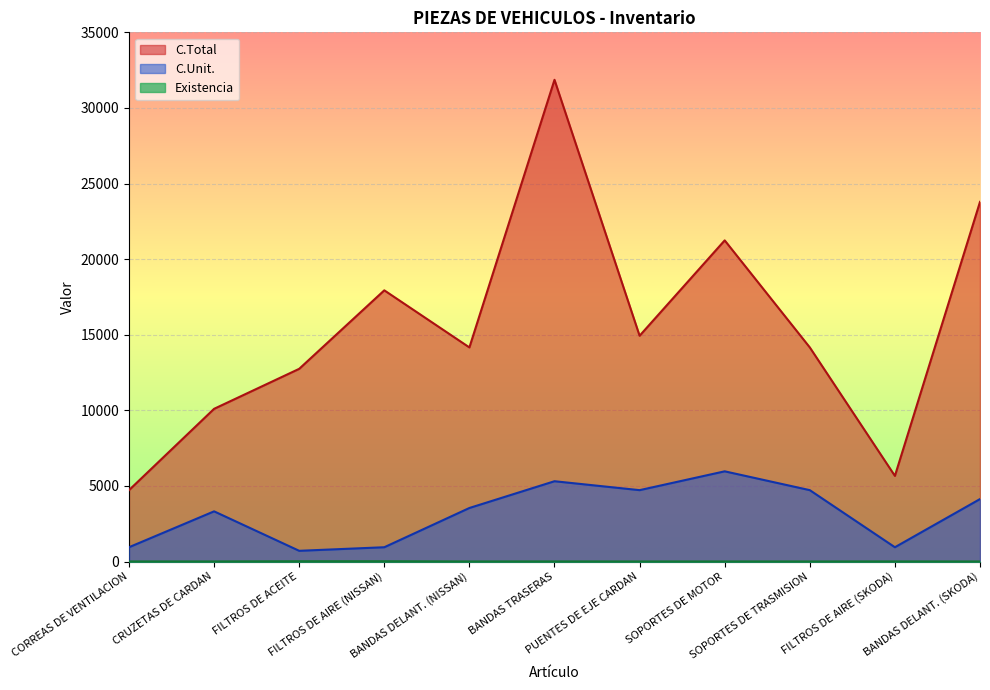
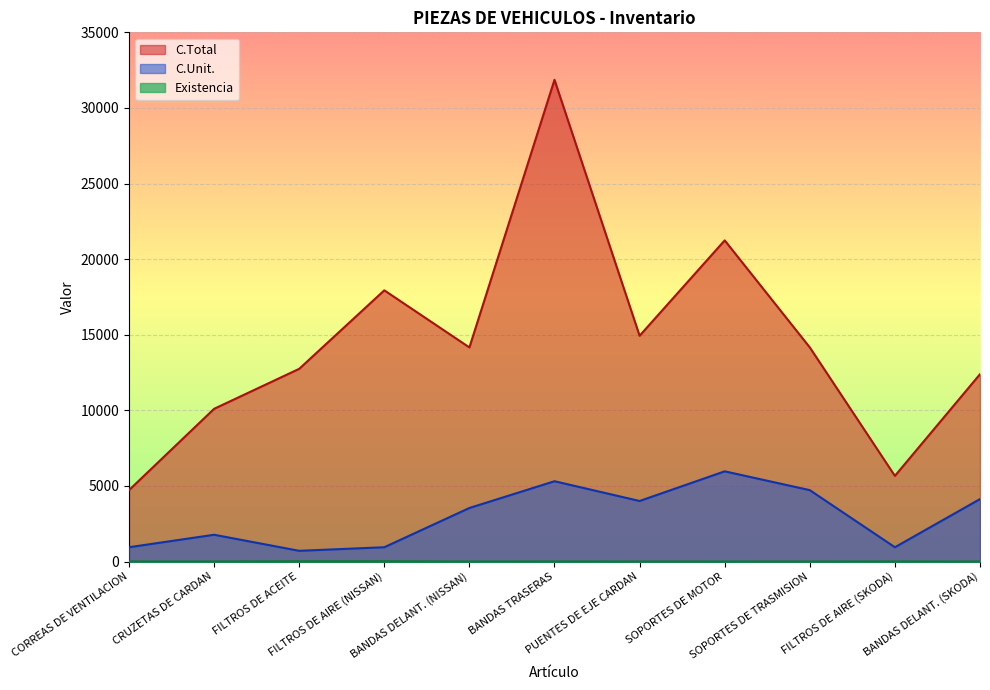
  {
    "C.Total": {
      "CORREAS DE VENTILACION": 4700,
      "CRUZETAS DE CARDAN": 10100,
      "FILTROS DE ACEITE": 12700,
      "FILTROS DE AIRE (NISSAN)": 17900,
      "BANDAS DELANT. (NISSAN)": 14200,
      "BANDAS TRASERAS": 31900,
      "PUENTES DE EJE CARDAN": 14900,
      "SOPORTES DE MOTOR": 21200,
      "SOPORTES DE TRASMISION": 14200,
      "FILTROS DE AIRE (SKODA)": 5700,
-     "BANDAS DELANT. (SKODA)": 23800
+     "BANDAS DELANT. (SKODA)": 12400
    },
    "C.Unit.": {
      "CORREAS DE VENTILACION": 900,
-     "CRUZETAS DE CARDAN": 3300,
+     "CRUZETAS DE CARDAN": 1800,
      "FILTROS DE ACEITE": 700,
      "FILTROS DE AIRE (NISSAN)": 900,
      "BANDAS DELANT. (NISSAN)": 3500,
      "BANDAS TRASERAS": 5300,
-     "PUENTES DE EJE CARDAN": 4700,
+     "PUENTES DE EJE CARDAN": 4000,
      "SOPORTES DE MOTOR": 6000,
      "SOPORTES DE TRASMISION": 4700,
      "FILTROS DE AIRE (SKODA)": 900,
      "BANDAS DELANT. (SKODA)": 4100
    },
    "Existencia": {
      "CORREAS DE VENTILACION": 0,
      "CRUZETAS DE CARDAN": 0,
      "FILTROS DE ACEITE": 0,
      "FILTROS DE AIRE (NISSAN)": 0,
      "BANDAS DELANT. (NISSAN)": 0,
      "BANDAS TRASERAS": 0,
      "PUENTES DE EJE CARDAN": 0,
      "SOPORTES DE MOTOR": 0,
      "SOPORTES DE TRASMISION": 0,
      "FILTROS DE AIRE (SKODA)": 0,
      "BANDAS DELANT. (SKODA)": 0
    }
  }
